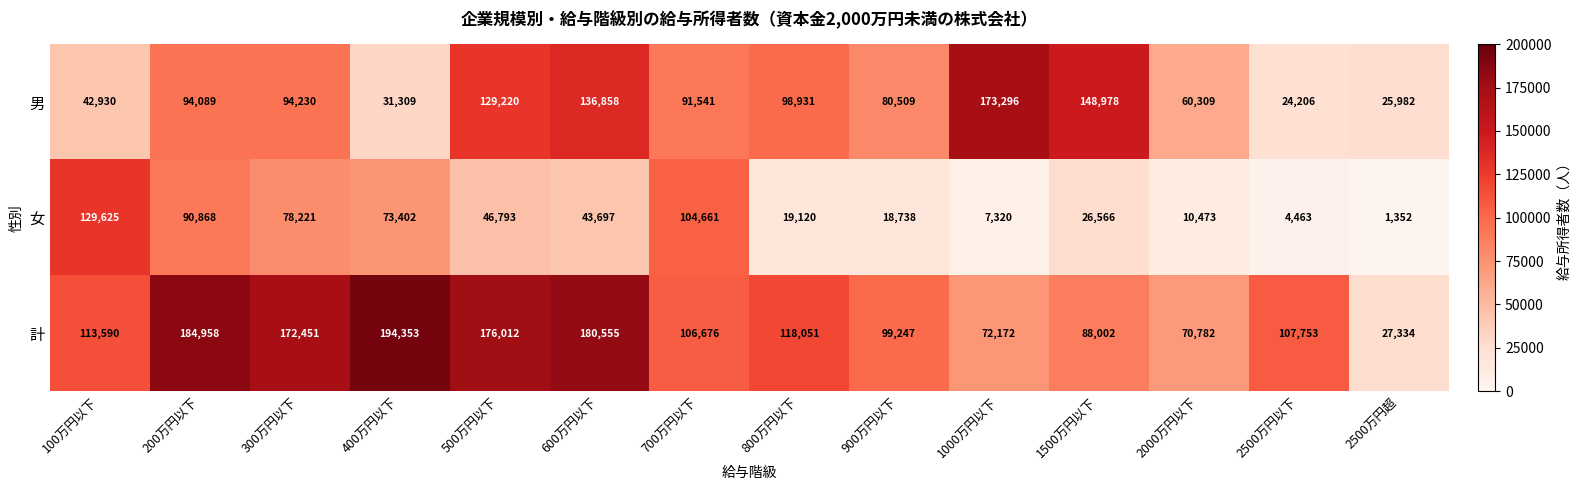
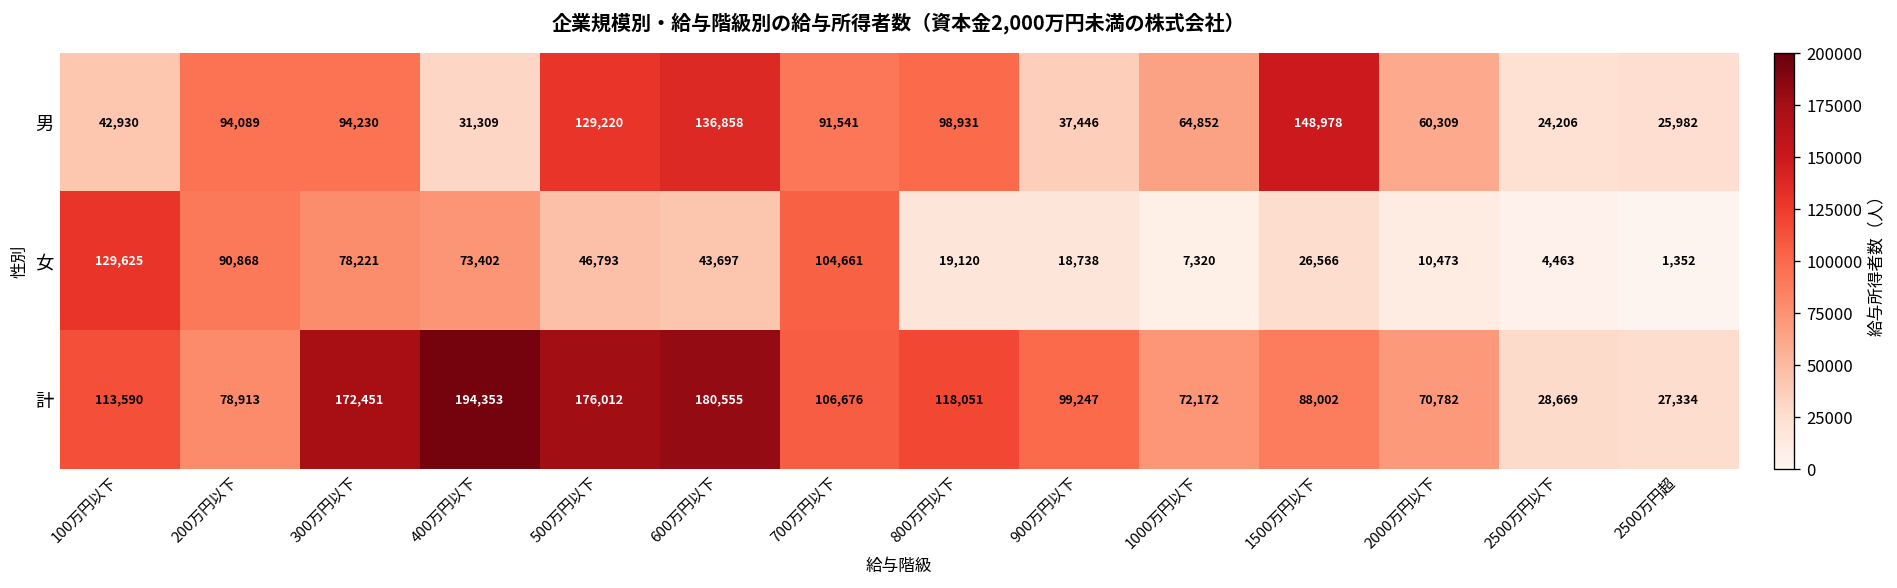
  {
    "男": {
      "100万円以下": "42,930",
      "200万円以下": "94,089",
      "300万円以下": "94,230",
      "400万円以下": "31,309",
      "500万円以下": "129,220",
      "600万円以下": "136,858",
      "700万円以下": "91,541",
      "800万円以下": "98,931",
-     "900万円以下": "80,509",
-     "1000万円以下": "173,296",
+     "900万円以下": "37,446",
+     "1000万円以下": "64,852",
      "1500万円以下": "148,978",
      "2000万円以下": "60,309",
      "2500万円以下": "24,206",
      "2500万円超": "25,982"
    },
    "女": {
      "100万円以下": "129,625",
      "200万円以下": "90,868",
      "300万円以下": "78,221",
      "400万円以下": "73,402",
      "500万円以下": "46,793",
      "600万円以下": "43,697",
      "700万円以下": "104,661",
      "800万円以下": "19,120",
      "900万円以下": "18,738",
      "1000万円以下": "7,320",
      "1500万円以下": "26,566",
      "2000万円以下": "10,473",
      "2500万円以下": "4,463",
      "2500万円超": "1,352"
    },
    "計": {
      "100万円以下": "113,590",
-     "200万円以下": "184,958",
+     "200万円以下": "78,913",
      "300万円以下": "172,451",
      "400万円以下": "194,353",
      "500万円以下": "176,012",
      "600万円以下": "180,555",
      "700万円以下": "106,676",
      "800万円以下": "118,051",
      "900万円以下": "99,247",
      "1000万円以下": "72,172",
      "1500万円以下": "88,002",
      "2000万円以下": "70,782",
-     "2500万円以下": "107,753",
+     "2500万円以下": "28,669",
      "2500万円超": "27,334"
    }
  }
